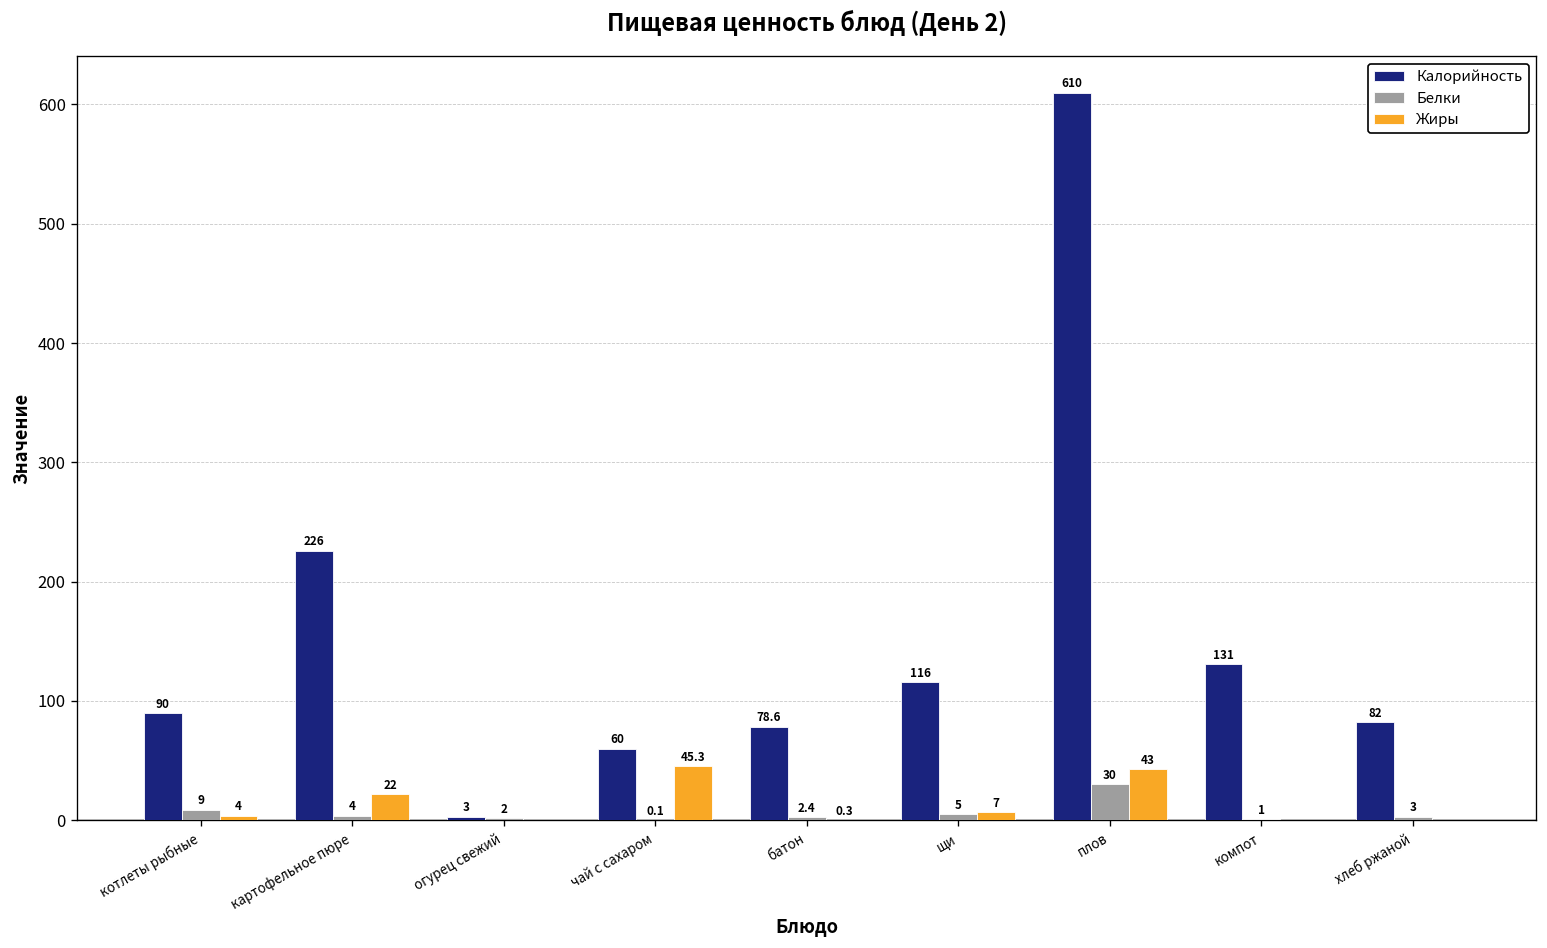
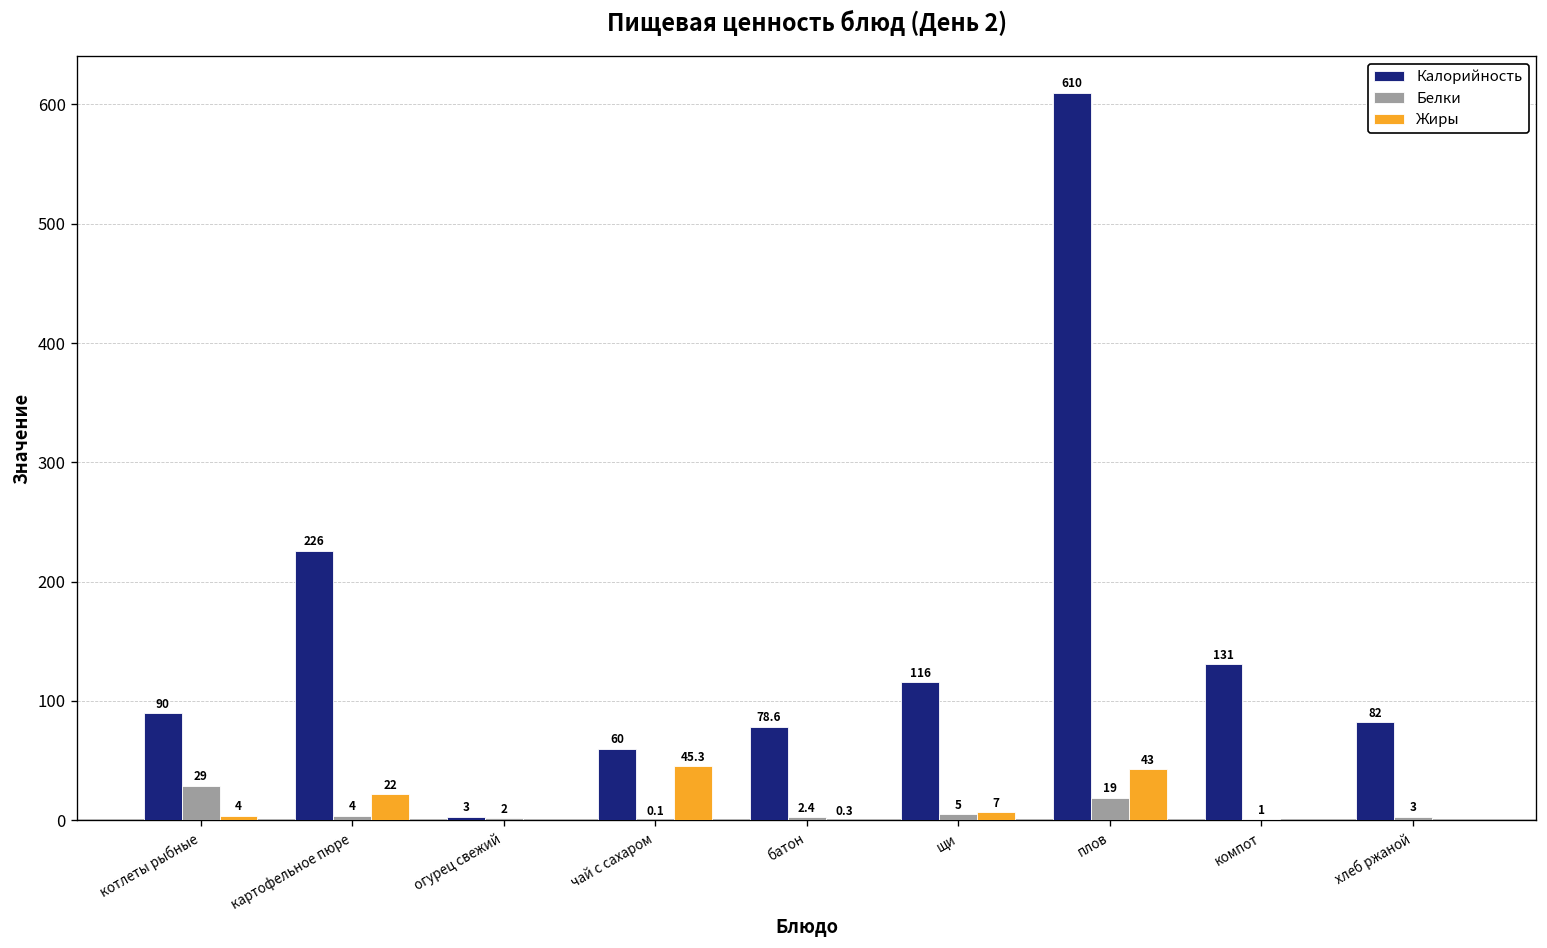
  {
    "Калорийность": {
      "котлеты рыбные": 90,
      "картофельное пюре": 226,
      "огурец свежий": 3,
      "чай с сахаром": 60,
      "батон": 78.6,
      "щи": 116,
      "плов": 610,
      "компот": 131,
      "хлеб ржаной": 82
    },
    "Белки": {
-     "котлеты рыбные": 9,
+     "котлеты рыбные": 29,
      "картофельное пюре": 4,
      "огурец свежий": 2,
      "чай с сахаром": 0.1,
      "батон": 2.4,
      "щи": 5,
-     "плов": 30,
+     "плов": 19,
      "компот": 1,
      "хлеб ржаной": 3
    },
    "Жиры": {
      "котлеты рыбные": 4,
      "картофельное пюре": 22,
      "чай с сахаром": 45.3,
      "батон": 0.3,
      "щи": 7,
      "плов": 43
    }
  }
